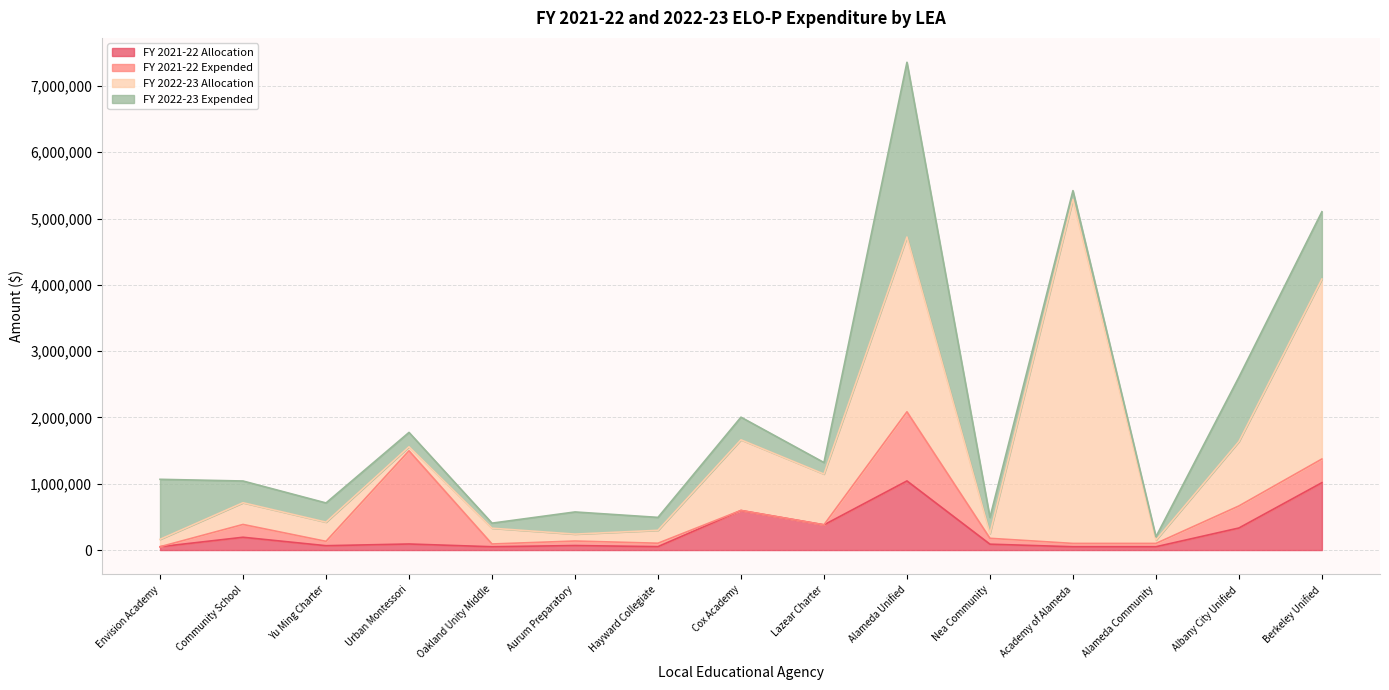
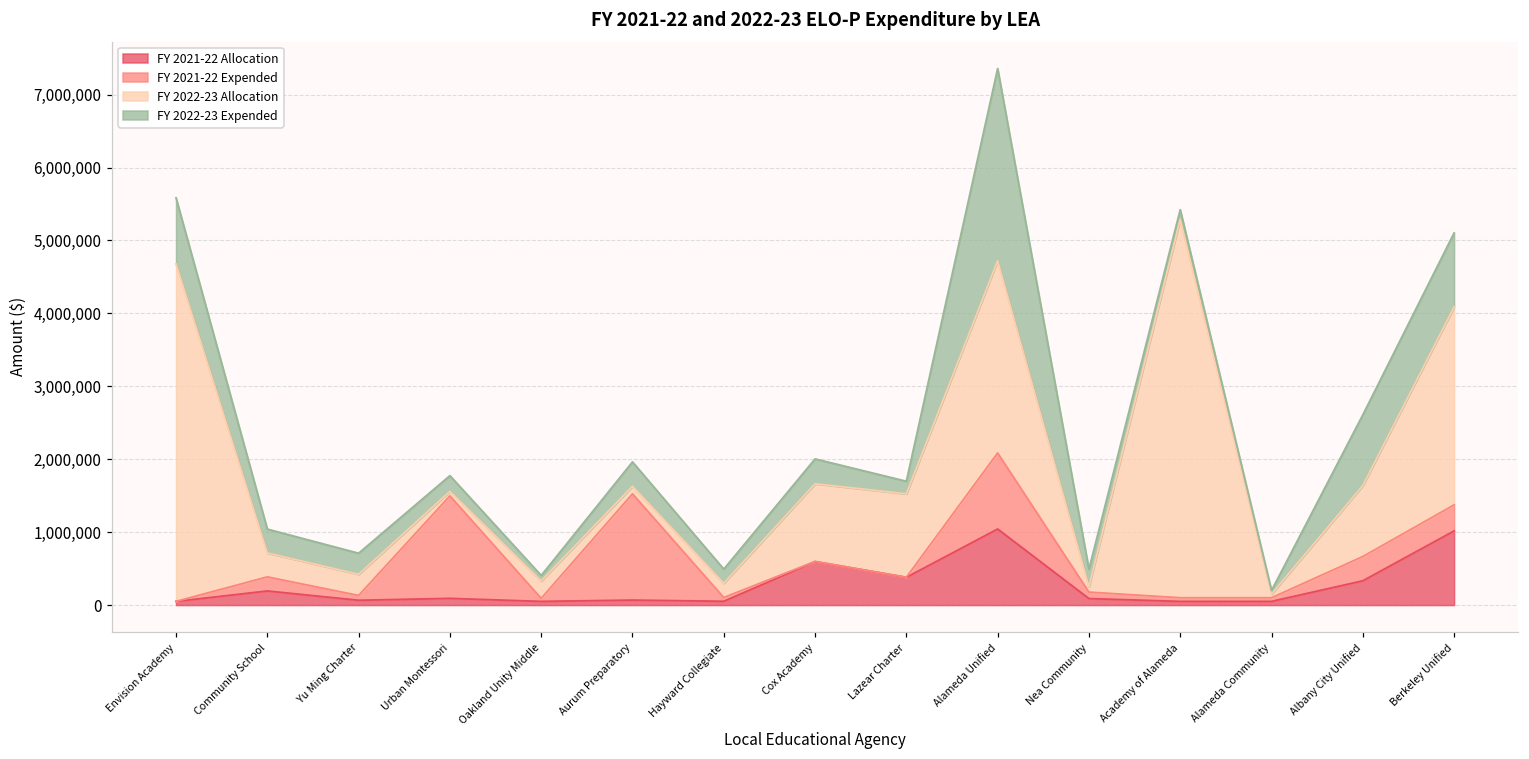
  {
    "FY 2021-22 Allocation": {
      "Community School": "200,000",
      "Yu Ming Charter": "100,000",
      "Urban Montessori": "100,000",
      "Oakland Unity Middle": "100,000",
      "Aurum Preparatory": "100,000",
      "Hayward Collegiate": "100,000",
      "Alameda Unified": "1,000,000",
      "Nea Community": "100,000",
      "Academy of Alameda": "100,000",
      "Alameda Community": "100,000",
      "Albany City Unified": "300,000",
      "Berkeley Unified": "1,000,000"
    },
    "FY 2021-22 Expended": {
      "Community School": "200,000",
      "Yu Ming Charter": "100,000",
      "Urban Montessori": "1,400,000",
      "Oakland Unity Middle": "0",
-     "Aurum Preparatory": "100,000",
+     "Aurum Preparatory": "1,500,000",
      "Hayward Collegiate": "100,000",
      "Alameda Unified": "1,000,000",
      "Nea Community": "100,000",
      "Academy of Alameda": "100,000",
      "Alameda Community": "100,000",
      "Albany City Unified": "300,000",
      "Berkeley Unified": "400,000"
    },
    "FY 2022-23 Allocation": {
-     "Envision Academy": "100,000",
+     "Envision Academy": "4,600,000",
      "Community School": "300,000",
      "Yu Ming Charter": "300,000",
      "Urban Montessori": "100,000",
      "Oakland Unity Middle": "200,000",
      "Aurum Preparatory": "100,000",
      "Hayward Collegiate": "200,000",
      "Cox Academy": "1,100,000",
-     "Lazear Charter": "800,000",
+     "Lazear Charter": "1,100,000",
      "Alameda Unified": "2,600,000",
      "Nea Community": "100,000",
      "Academy of Alameda": "5,200,000",
      "Alameda Community": "100,000",
      "Albany City Unified": "1,000,000",
      "Berkeley Unified": "2,700,000"
    },
    "FY 2022-23 Expended": {
      "Envision Academy": "900,000",
      "Community School": "300,000",
      "Yu Ming Charter": "300,000",
      "Urban Montessori": "200,000",
      "Oakland Unity Middle": "100,000",
      "Aurum Preparatory": "300,000",
      "Hayward Collegiate": "200,000",
      "Cox Academy": "300,000",
      "Lazear Charter": "200,000",
      "Alameda Unified": "2,600,000",
      "Nea Community": "200,000",
      "Academy of Alameda": "100,000",
      "Alameda Community": "100,000",
      "Albany City Unified": "1,000,000",
      "Berkeley Unified": "1,000,000"
    }
  }
